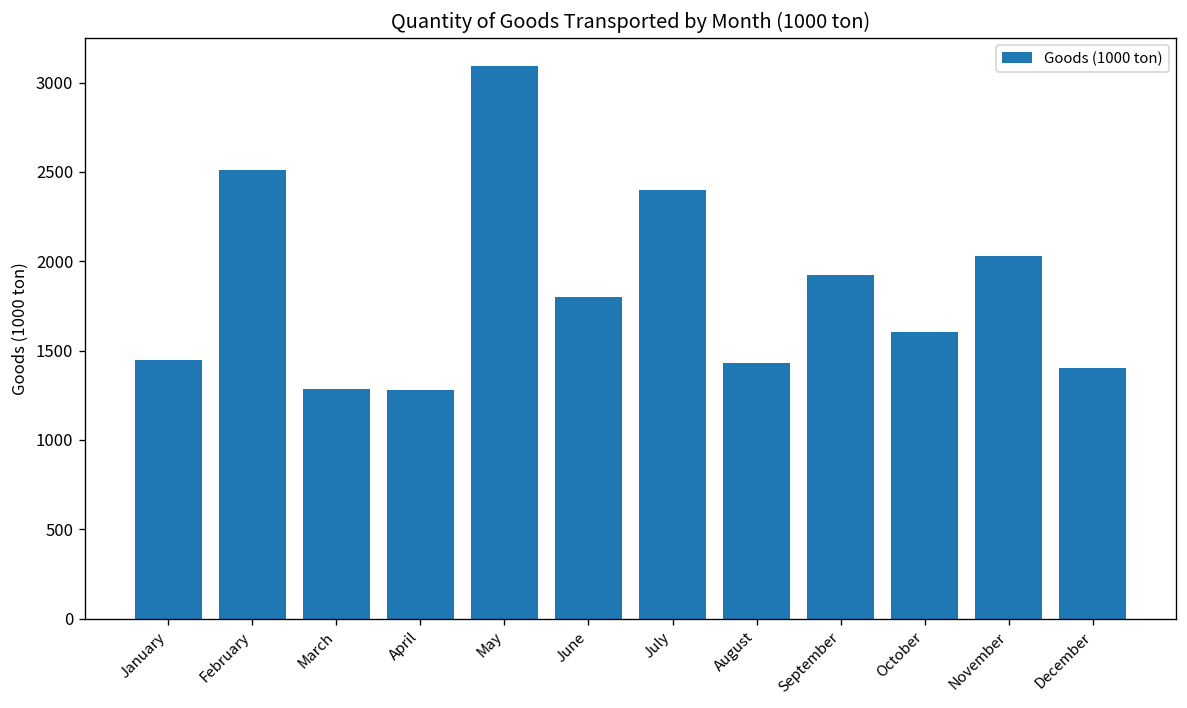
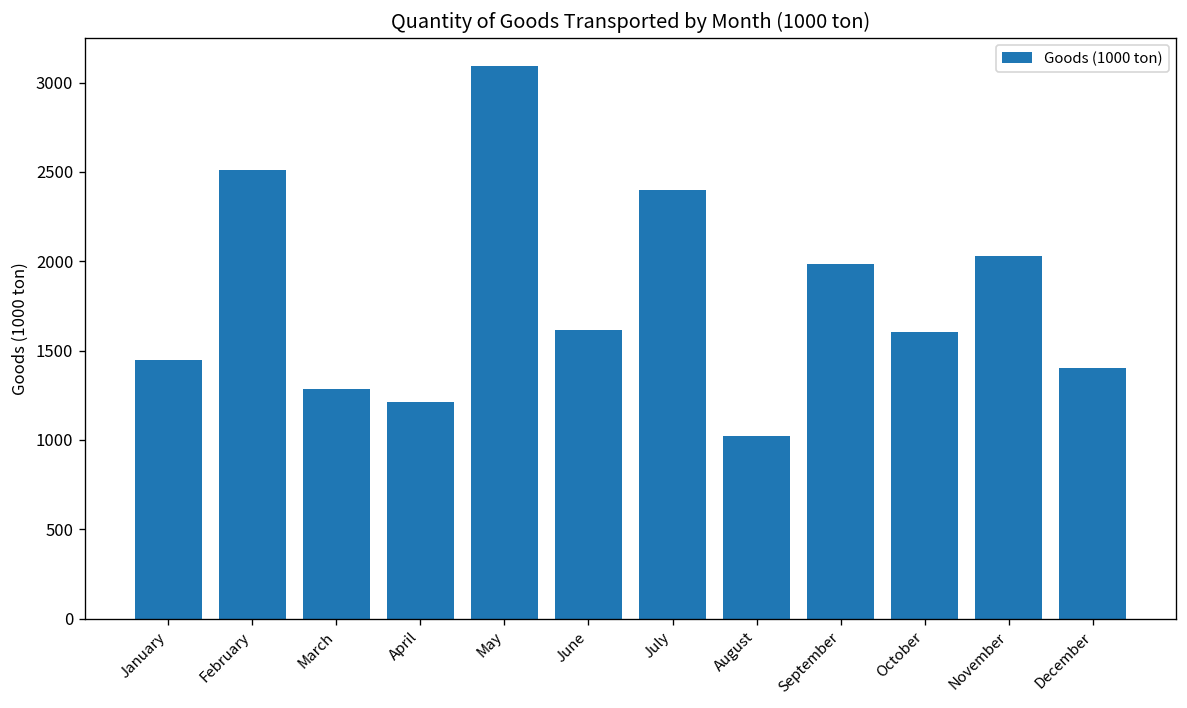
  {
    "January": 1450,
    "February": 2510,
    "March": 1280,
-   "April": 1280,
+   "April": 1220,
    "May": 3100,
-   "June": 1800,
+   "June": 1620,
    "July": 2400,
-   "August": 1430,
-   "September": 1920,
+   "August": 1020,
+   "September": 1990,
    "October": 1610,
    "November": 2030,
    "December": 1400
  }
